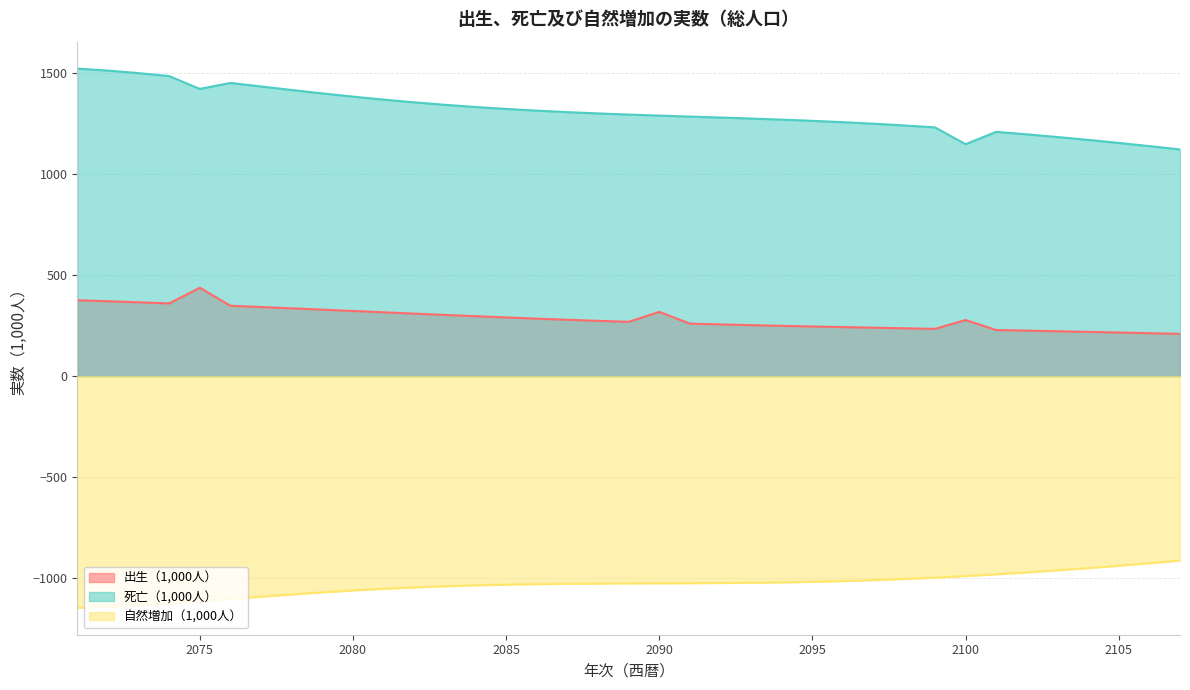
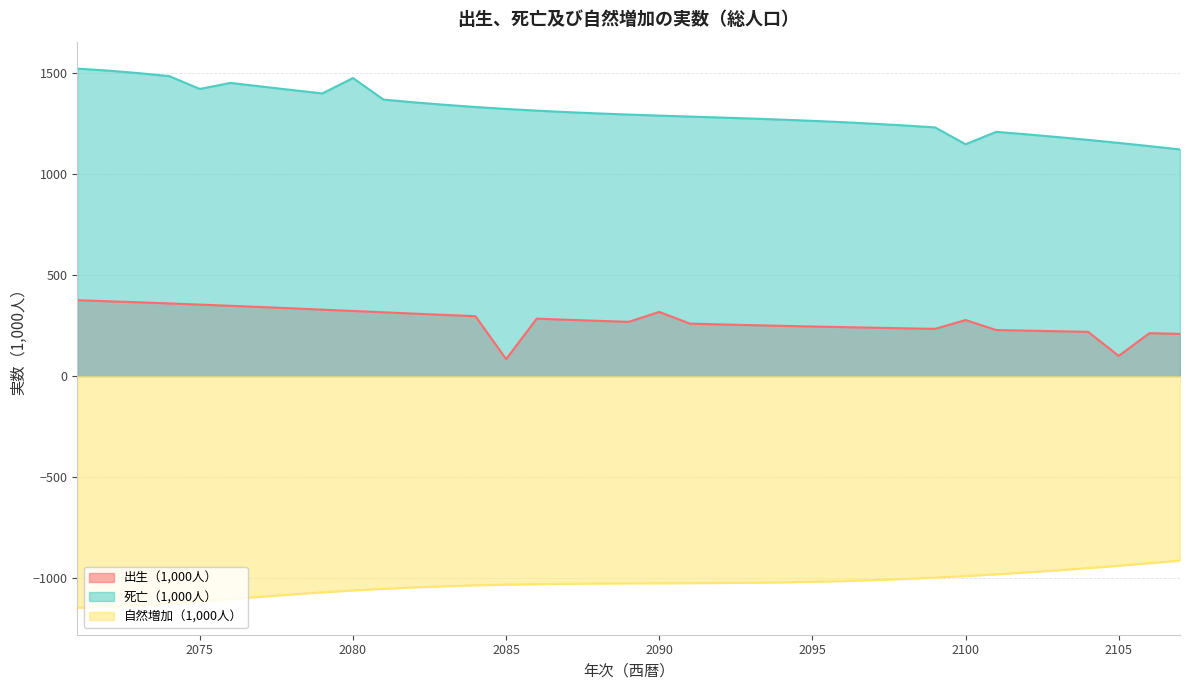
  {
    "出生（1,000人）": {
-     "2075": 440,
+     "2075": 350,
      "2080": 320,
-     "2085": 290,
+     "2085": 80,
      "2090": 320,
      "2095": 250,
      "2100": 280,
-     "2105": 220
+     "2105": 100
    },
    "死亡（1,000人）": {
      "2075": 1420,
-     "2080": 1380,
+     "2080": 1470,
      "2085": 1320,
      "2090": 1290,
      "2095": 1260,
      "2100": 1150,
      "2105": 1150
    }
  }
